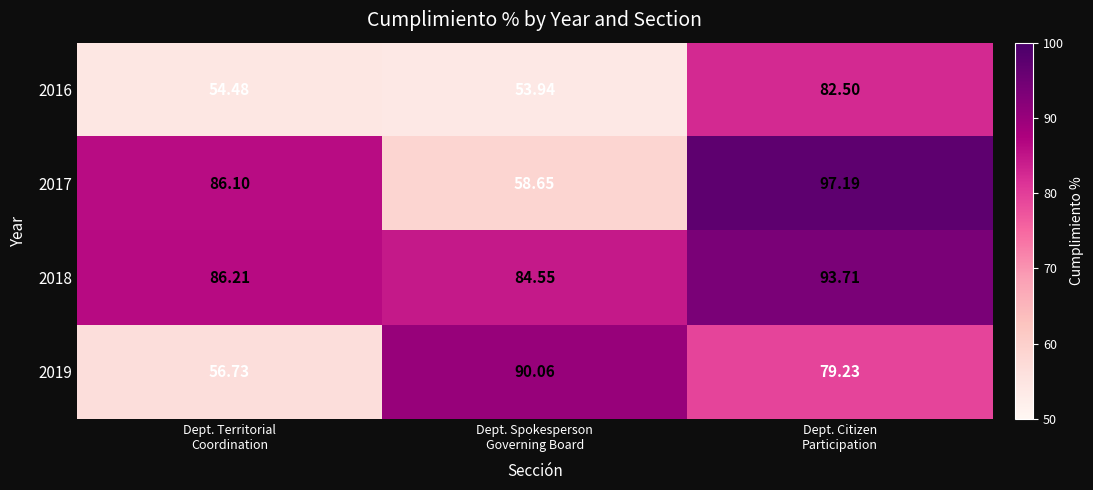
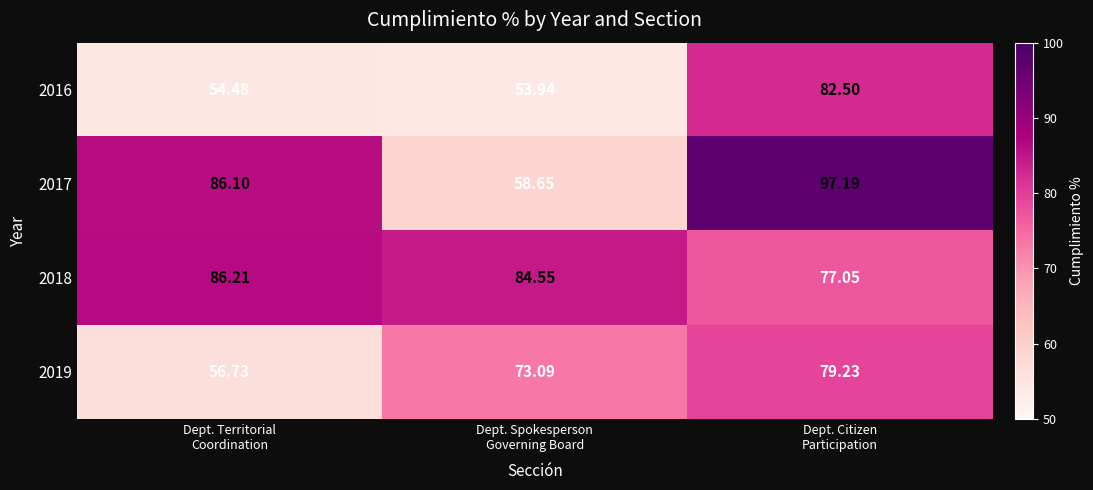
  {
    "2016": {
      "Dept. Citizen Participation": 82.50
    },
    "2017": {
      "Dept. Territorial Coordination": 86.10,
      "Dept. Citizen Participation": 97.19
    },
    "2018": {
      "Dept. Territorial Coordination": 86.21,
      "Dept. Spokesperson Governing Board": 84.55,
-     "Dept. Citizen Participation": 93.71
+     "Dept. Citizen Participation": 77.05
    },
    "2019": {
-     "Dept. Spokesperson Governing Board": 90.06,
+     "Dept. Spokesperson Governing Board": 73.09,
      "Dept. Citizen Participation": 79.23
    }
  }
